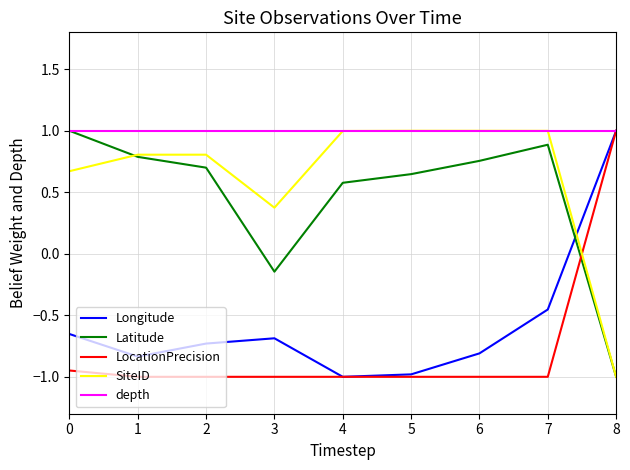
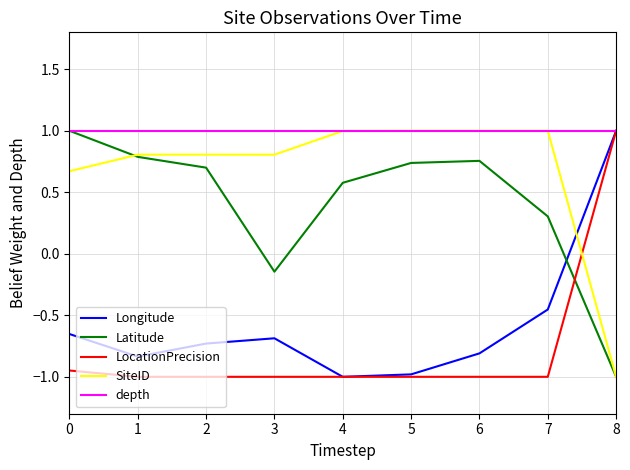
  {
    "Longitude": {
      "0": -0.65,
      "3": -0.69,
      "6": -0.81,
      "7": -0.45
    },
    "Latitude": {
      "0": 1.00,
      "2": 0.70,
      "3": -0.15,
      "4": 0.58,
-     "5": 0.65,
+     "5": 0.74,
      "6": 0.76,
-     "7": 0.89
+     "7": 0.30
    },
    "LocationPrecision": {
      "0": -0.95,
      "3": -1.00,
      "6": -1.00,
      "7": -1.00
    },
    "SiteID": {
      "0": 0.67,
      "2": 0.81,
-     "3": 0.37,
+     "3": 0.81,
      "4": 1.00,
      "5": 1.00,
      "6": 1.00,
      "7": 1.00
    }
  }
